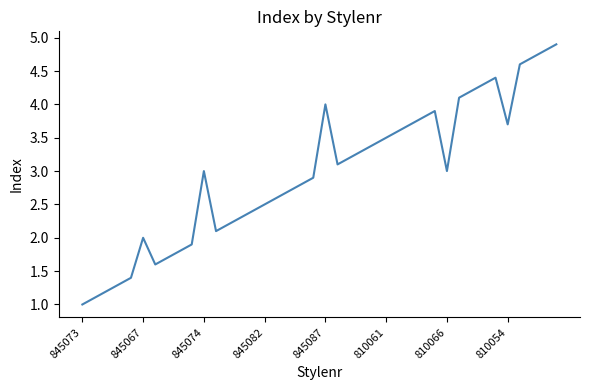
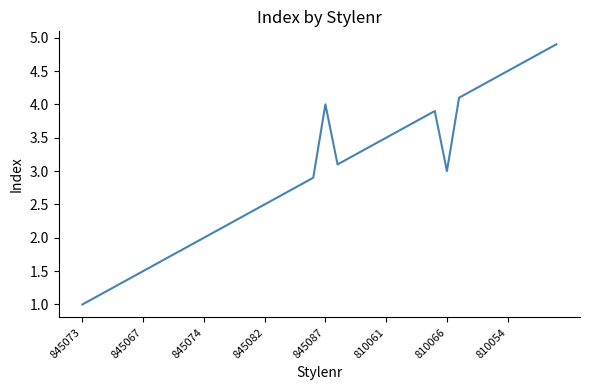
  {
    "845073": 1.0,
-   "845067": 2.0,
-   "845074": 3,
+   "845067": 1.5,
+   "845074": 2,
    "845082": 2.5,
    "845087": 4.0,
    "810061": 3.5,
    "810066": 3.0,
-   "810054": 3.7
+   "810054": 4.5
  }
